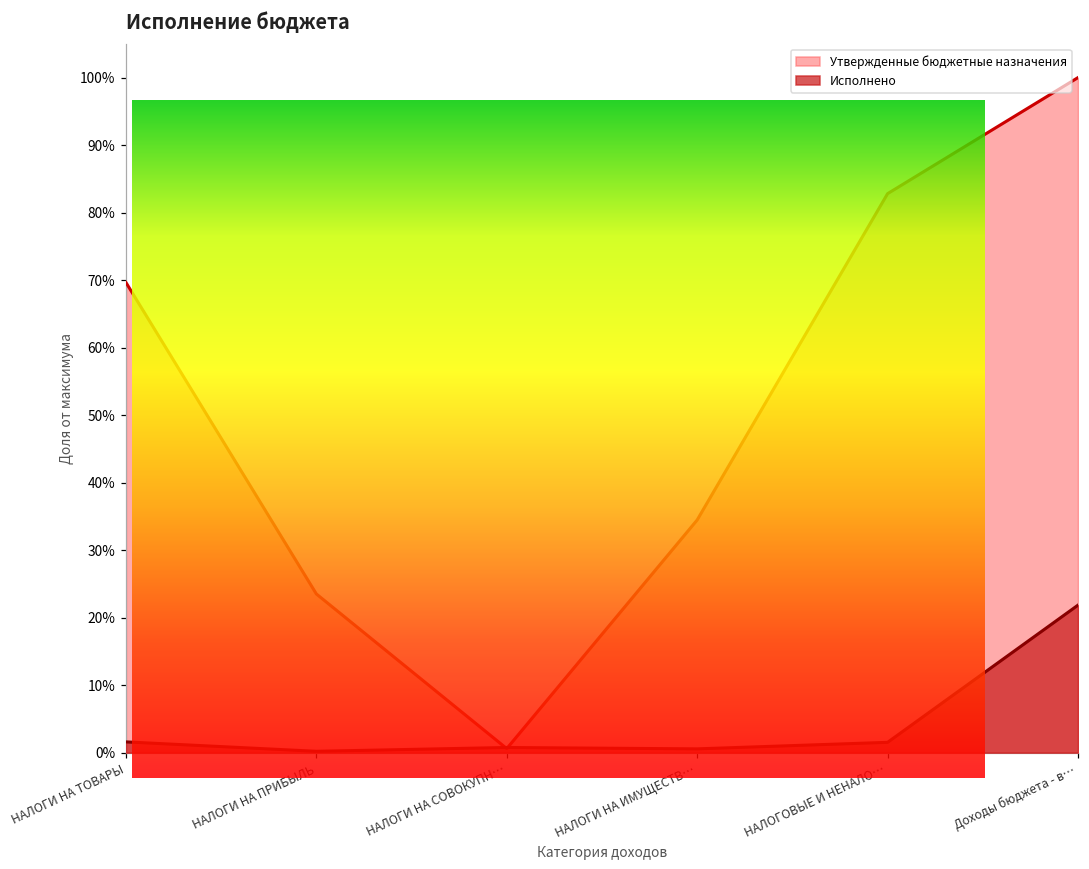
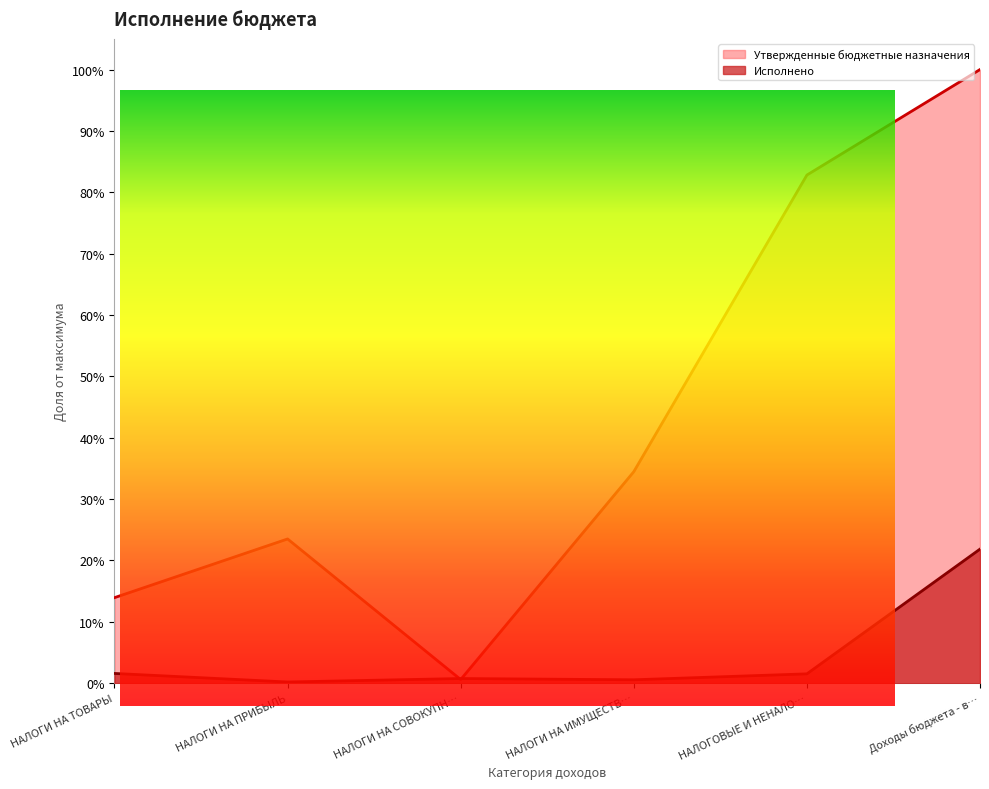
  {
    "Утвержденные бюджетные назначения": {
-     "НАЛОГИ НА ТОВАРЫ": "70%",
+     "НАЛОГИ НА ТОВАРЫ": "14%",
      "НАЛОГИ НА ПРИБЫЛЬ": "24%",
      "НАЛОГИ НА ИМУЩЕСТВ…": "34%",
      "НАЛОГОВЫЕ И НЕНАЛО…": "83%",
      "Доходы бюджета - в…": "100%"
    },
    "Исполнено": {
      "НАЛОГИ НА ТОВАРЫ": "2%",
      "НАЛОГИ НА ПРИБЫЛЬ": "0%",
      "НАЛОГИ НА ИМУЩЕСТВ…": "1%",
      "НАЛОГОВЫЕ И НЕНАЛО…": "2%",
      "Доходы бюджета - в…": "22%"
    }
  }
